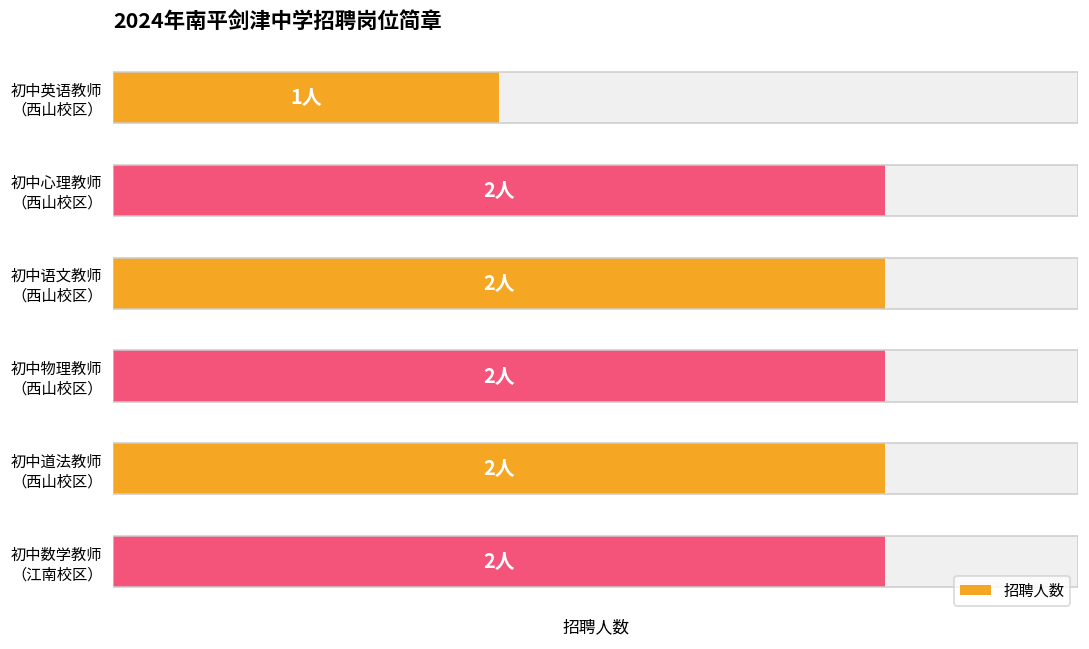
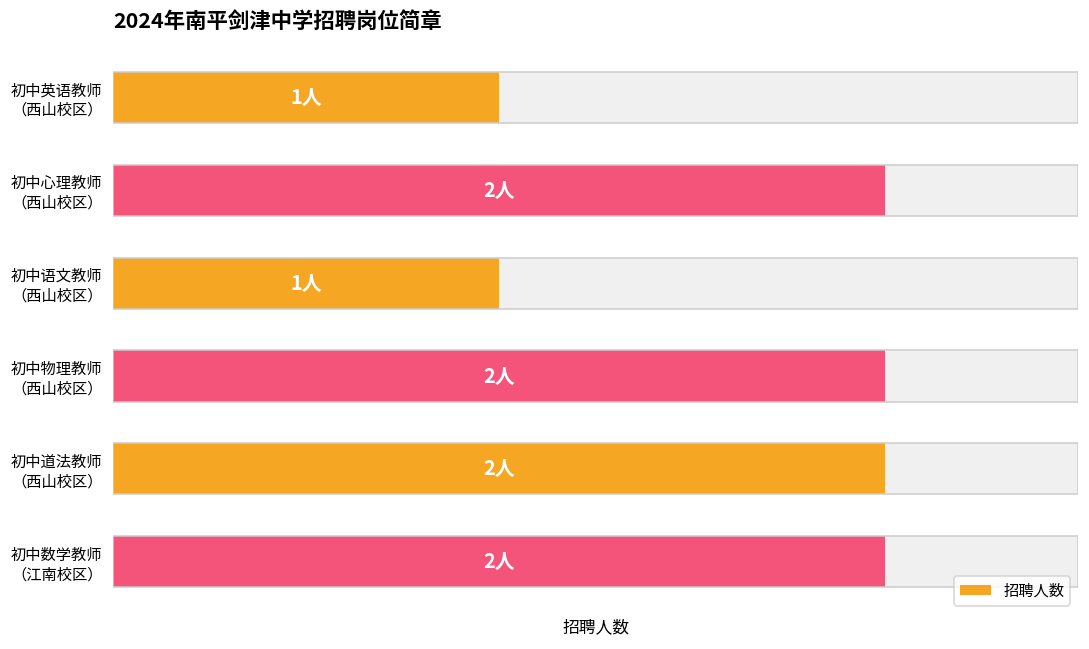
  {
    "招聘人数": {
-     "初中语文教师 （西山校区）": "2人"
+     "初中语文教师 （西山校区）": "1人"
    }
  }
